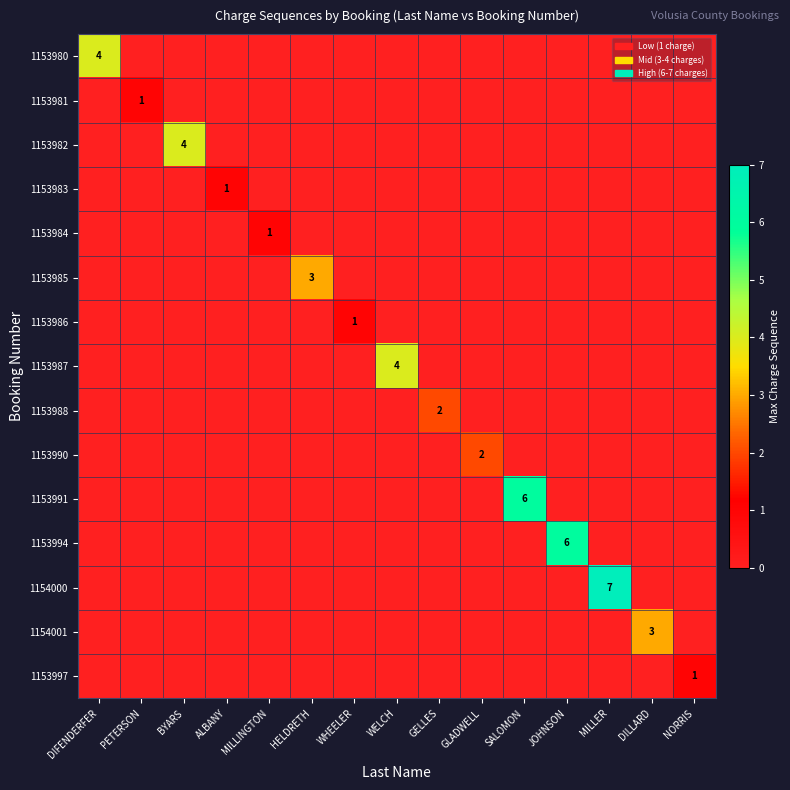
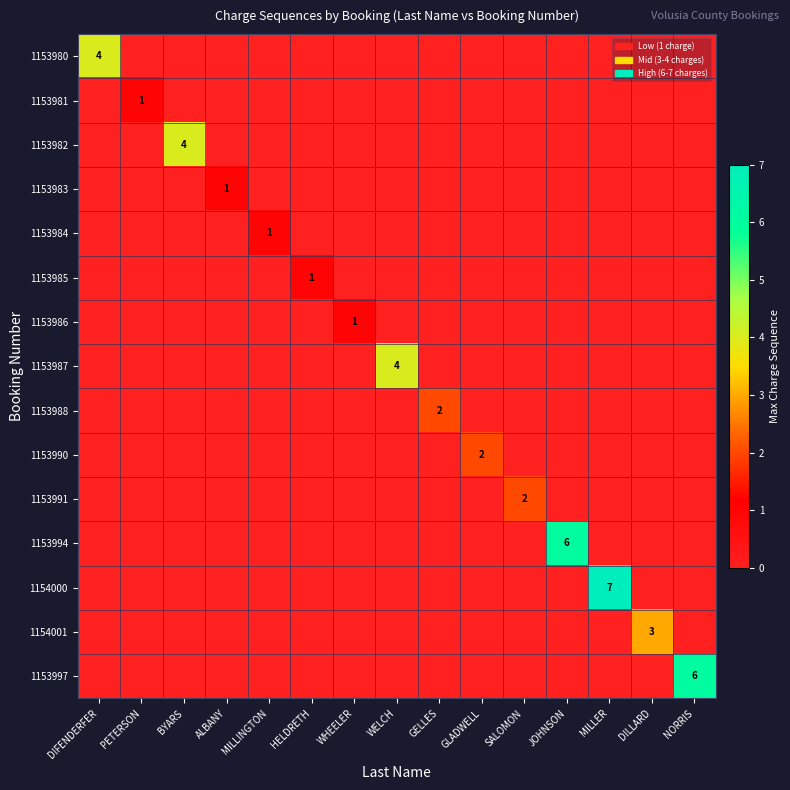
  {
    "1153980": {
      "DIFENDERFER": 4
    },
    "1153981": {
      "PETERSON": 1
    },
    "1153982": {
      "BYARS": 4
    },
    "1153983": {
      "ALBANY": 1
    },
    "1153984": {
      "MILLINGTON": 1
    },
    "1153985": {
-     "HELDRETH": 3
+     "HELDRETH": 1
    },
    "1153986": {
      "WHEELER": 1
    },
    "1153987": {
      "WELCH": 4
    },
    "1153988": {
      "GELLES": 2
    },
    "1153990": {
      "GLADWELL": 2
    },
    "1153991": {
-     "SALOMON": 6
+     "SALOMON": 2
    },
    "1153994": {
      "JOHNSON": 6
    },
    "1154000": {
      "MILLER": 7
    },
    "1154001": {
      "DILLARD": 3
    },
    "1153997": {
-     "NORRIS": 1
+     "NORRIS": 6
    }
  }
